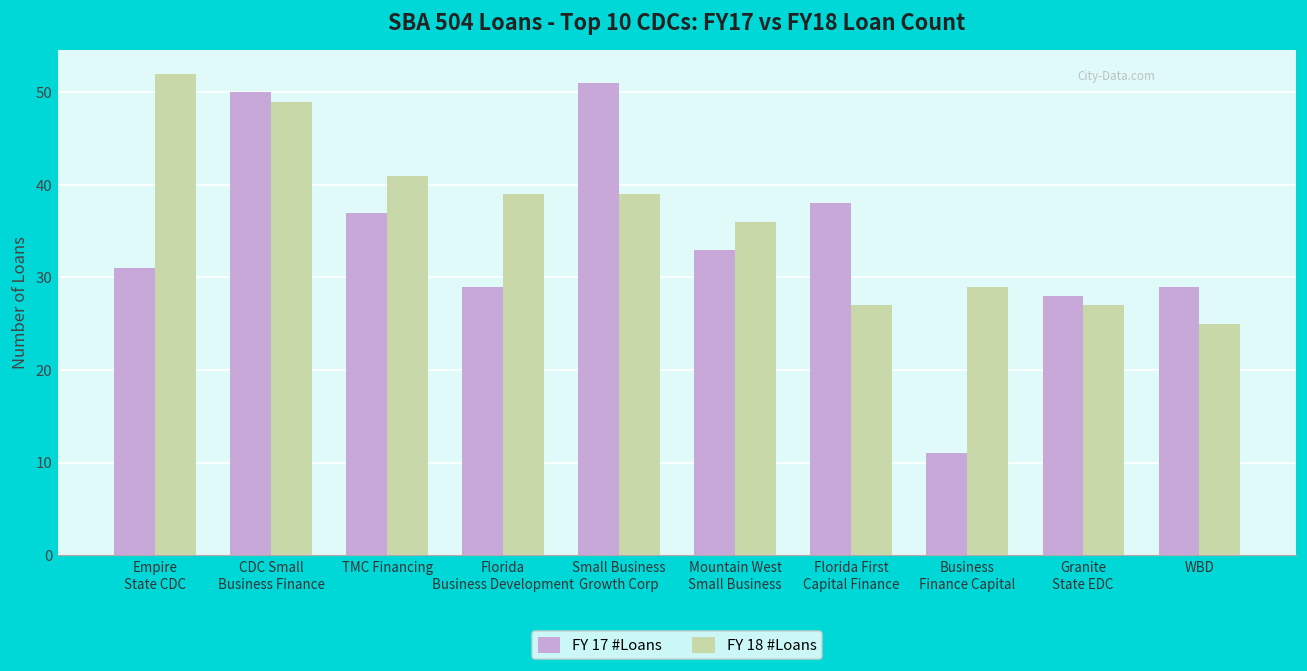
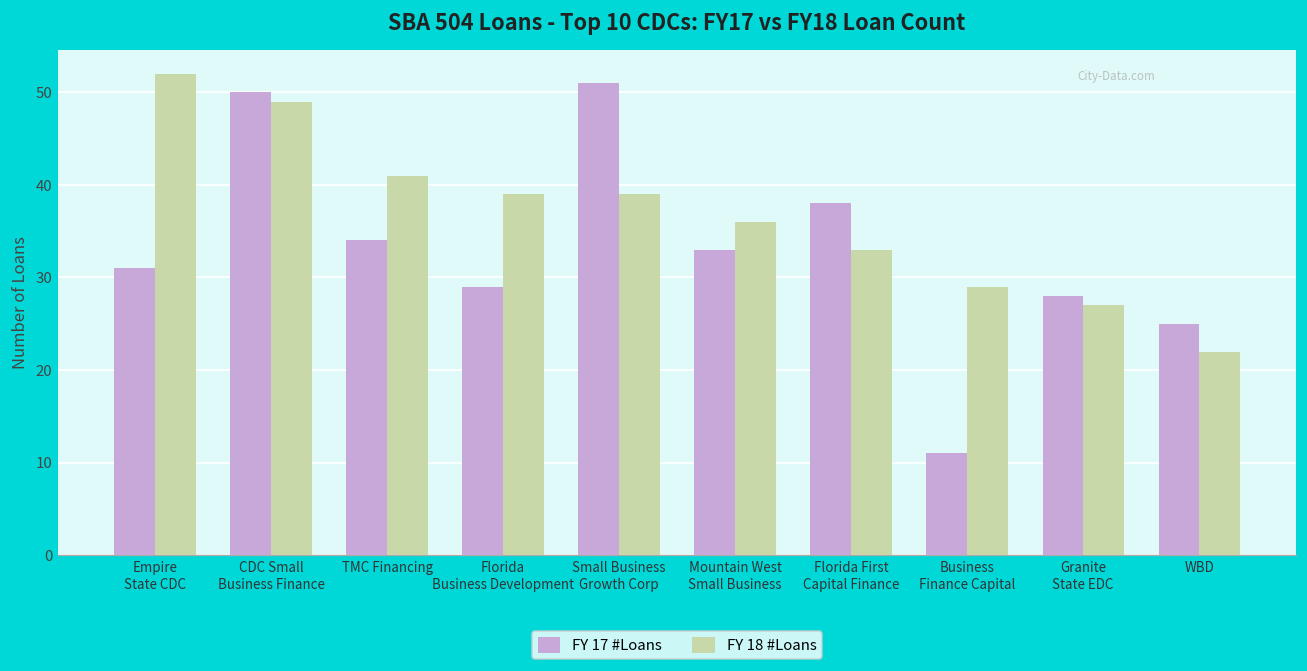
  {
    "FY 17 #Loans": {
      "Empire State CDC": 31,
      "CDC Small Business Finance": 50,
-     "TMC Financing": 37,
+     "TMC Financing": 34,
      "Florida Business Development": 29,
      "Small Business Growth Corp": 51,
      "Mountain West Small Business": 33,
      "Florida First Capital Finance": 38,
      "Business Finance Capital": 11,
      "Granite State EDC": 28,
-     "WBD": 29
+     "WBD": 25
    },
    "FY 18 #Loans": {
      "Empire State CDC": 52,
      "CDC Small Business Finance": 49,
      "TMC Financing": 41,
      "Florida Business Development": 39,
      "Small Business Growth Corp": 39,
      "Mountain West Small Business": 36,
-     "Florida First Capital Finance": 27,
+     "Florida First Capital Finance": 33,
      "Business Finance Capital": 29,
      "Granite State EDC": 27,
-     "WBD": 25
+     "WBD": 22
    }
  }
